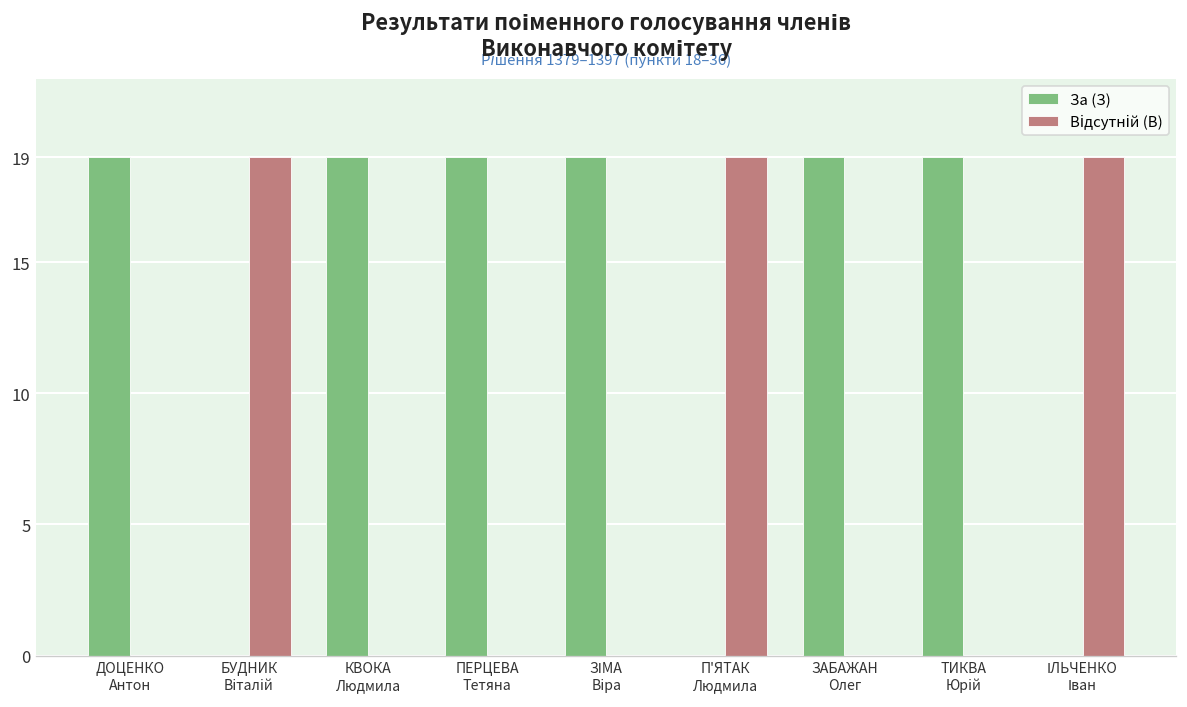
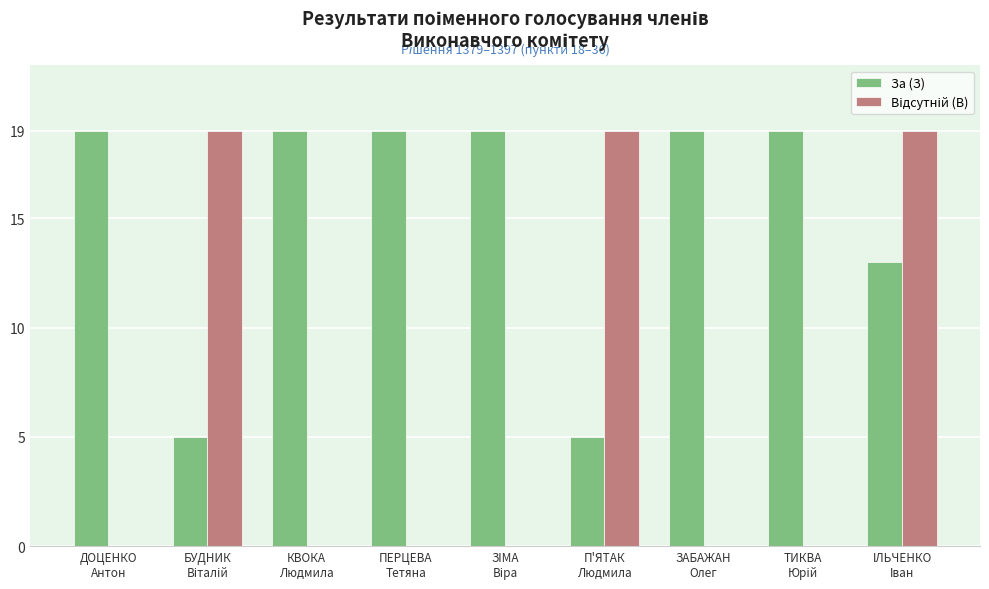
  {
    "За (З)": {
      "ДОЦЕНКО Антон": 19,
-     "БУДНИК Віталій": 0,
+     "БУДНИК Віталій": 5,
      "КВОКА Людмила": 19,
      "ПЕРЦЕВА Тетяна": 19,
      "ЗІМА Віра": 19,
-     "П'ЯТАК Людмила": 0,
+     "П'ЯТАК Людмила": 5,
      "ЗАБАЖАН Олег": 19,
      "ТИКВА Юрій": 19,
-     "ІЛЬЧЕНКО Іван": 0
+     "ІЛЬЧЕНКО Іван": 13
    },
    "Відсутній (В)": {
      "ДОЦЕНКО Антон": 0,
      "БУДНИК Віталій": 19,
      "КВОКА Людмила": 0,
      "ПЕРЦЕВА Тетяна": 0,
      "ЗІМА Віра": 0,
      "П'ЯТАК Людмила": 19,
      "ЗАБАЖАН Олег": 0,
      "ТИКВА Юрій": 0,
      "ІЛЬЧЕНКО Іван": 19
    }
  }
